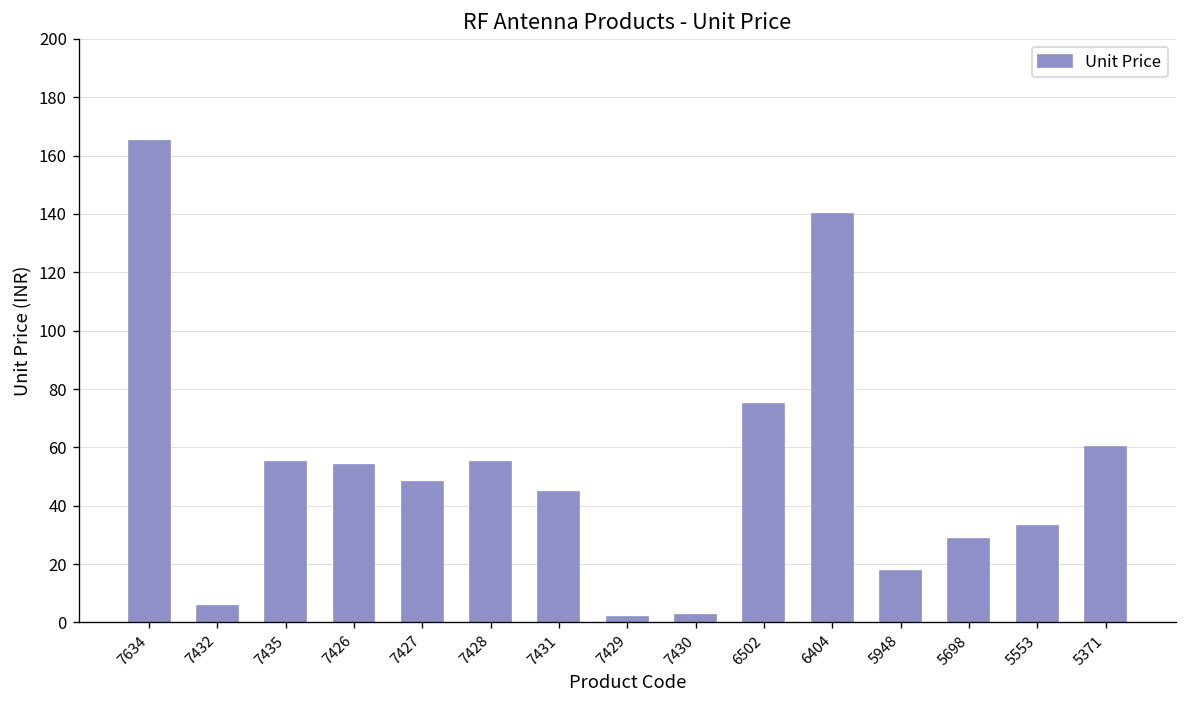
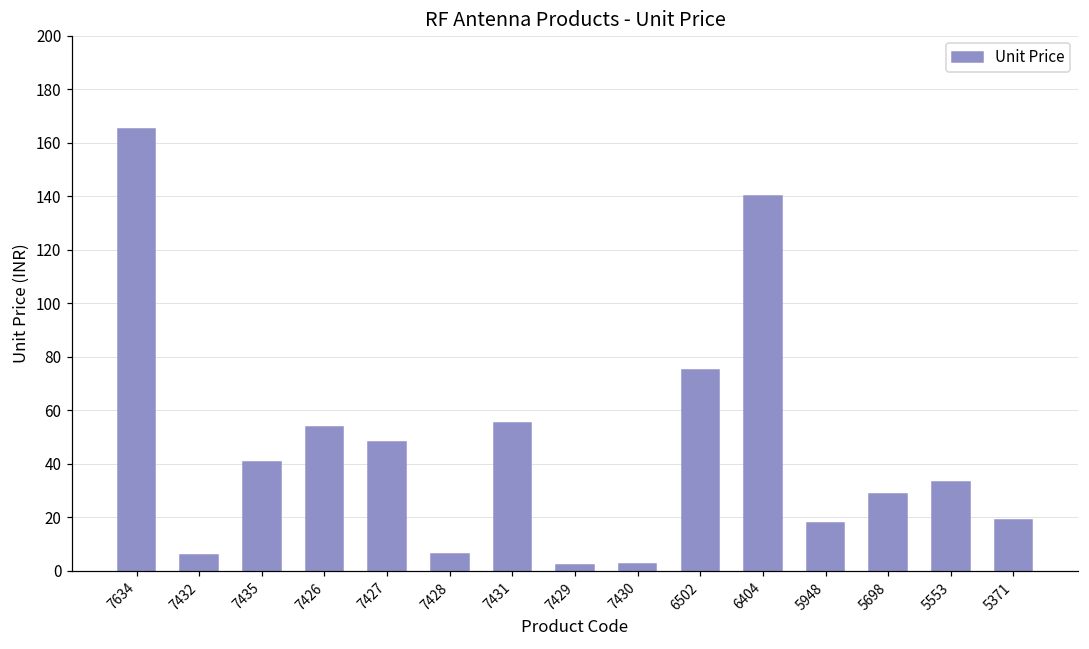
  {
    "7634": 165,
    "7432": 6,
-   "7435": 55,
+   "7435": 41,
    "7426": 54,
    "7427": 48,
-   "7428": 55,
-   "7431": 45,
+   "7428": 6,
+   "7431": 55,
    "7429": 2,
    "7430": 3,
    "6502": 75,
    "6404": 140,
    "5948": 18,
    "5698": 29,
    "5553": 33,
-   "5371": 60
+   "5371": 19
  }
